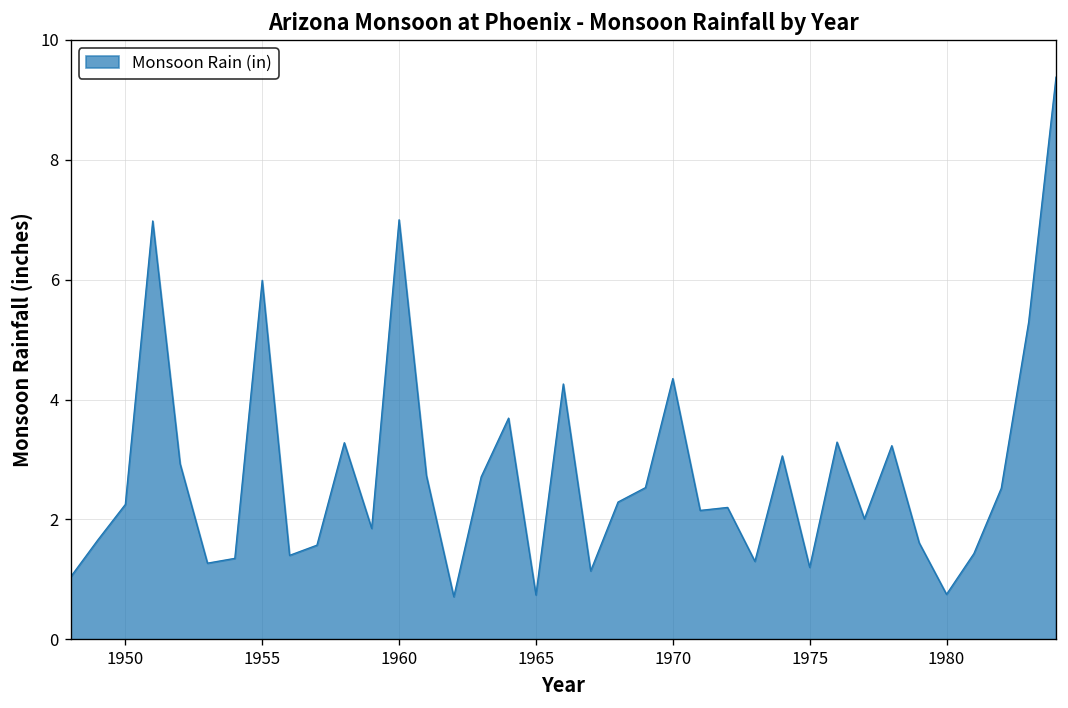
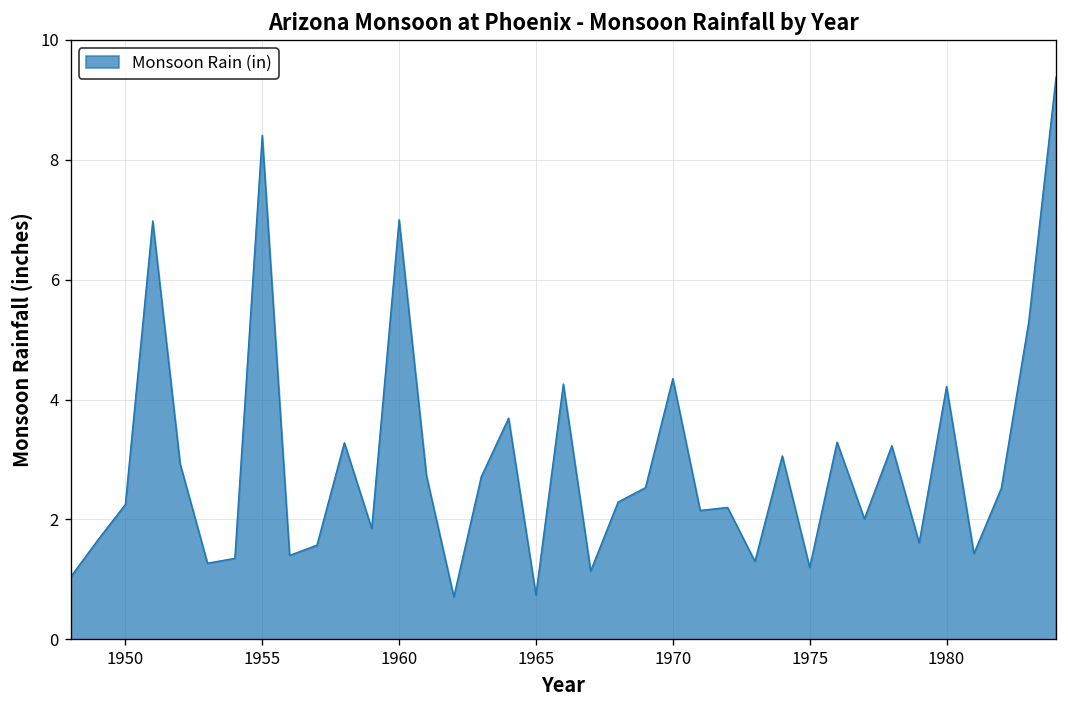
  {
    "1950": 2.3,
-   "1955": 6.0,
+   "1955": 8.4,
    "1960": 7.0,
    "1965": 0.7,
    "1970": 4.4,
    "1975": 1.2,
-   "1980": 0.8
+   "1980": 4.2
  }
